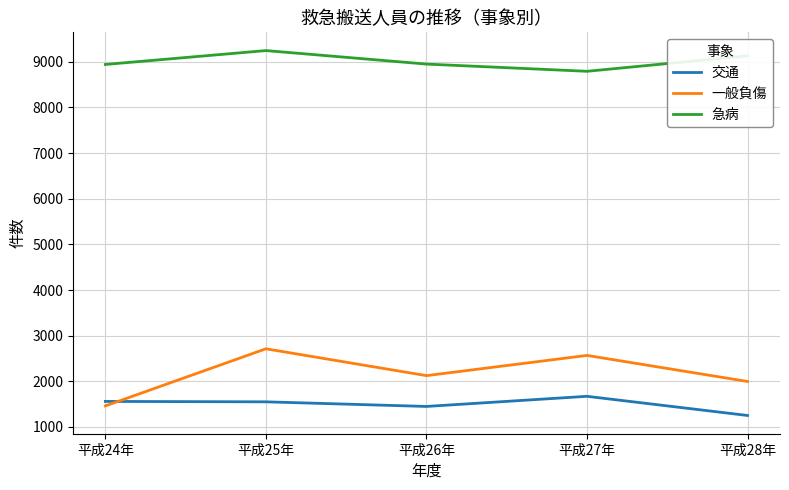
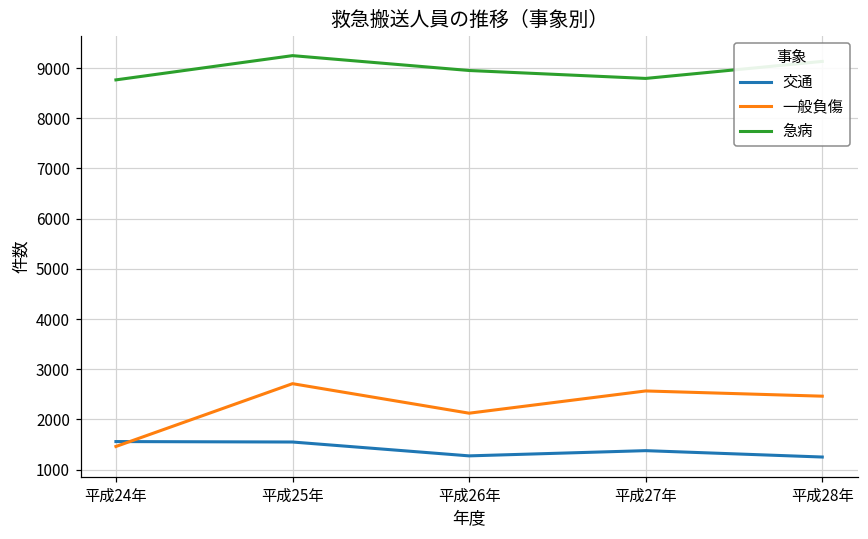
  {
    "交通": {
      "平成24年": 1600,
      "平成25年": 1600,
-     "平成26年": 1500,
-     "平成27年": 1700,
+     "平成26年": 1300,
+     "平成27年": 1400,
      "平成28年": 1300
    },
    "一般負傷": {
      "平成24年": 1500,
      "平成25年": 2700,
      "平成26年": 2100,
      "平成27年": 2600,
-     "平成28年": 2000
+     "平成28年": 2500
    },
    "急病": {
-     "平成24年": 8900,
+     "平成24年": 8800,
      "平成25年": 9200,
      "平成26年": 9000,
      "平成27年": 8800
    }
  }
